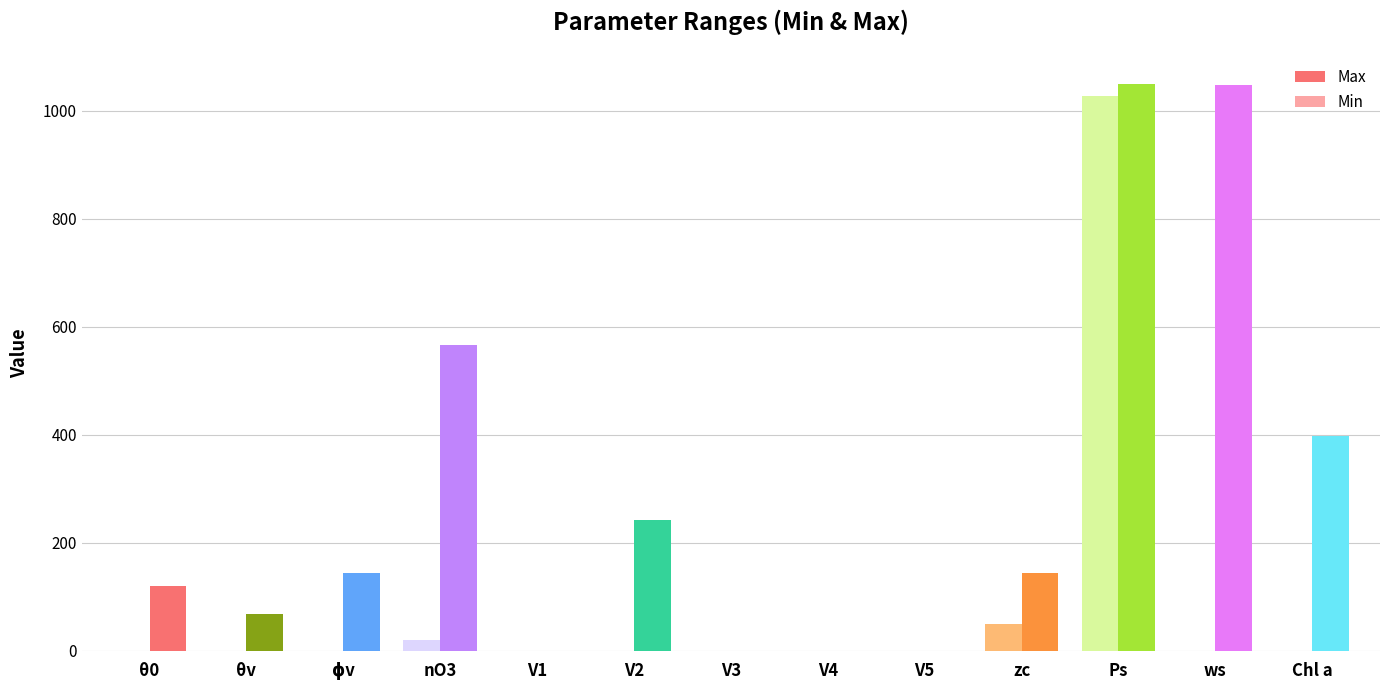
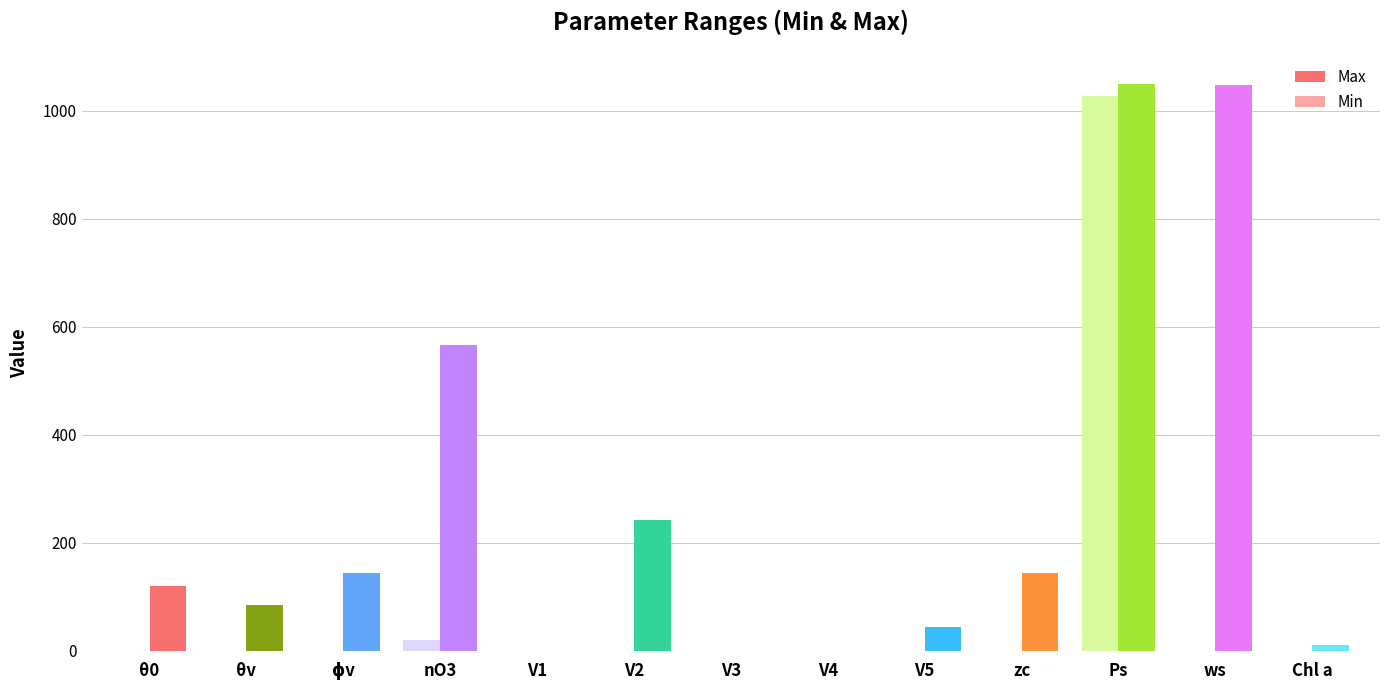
  {
    "Max": {
      "θ0": 120,
-     "θv": 70,
+     "θv": 90,
      "ϕv": 150,
      "nO3": 570,
      "V2": 240,
-     "V5": 0,
+     "V5": 40,
      "zc": 140,
      "Ps": 1050,
      "ws": 1050,
-     "Chl a": 400
+     "Chl a": 10
    },
    "Min": {
      "θ0": 0,
      "θv": 0,
      "ϕv": 0,
      "nO3": 20,
      "V1": 0,
      "V2": 0,
      "V3": 0,
      "V4": 0,
      "V5": 0,
-     "zc": 50,
+     "zc": 0,
      "Ps": 1030
    }
  }
